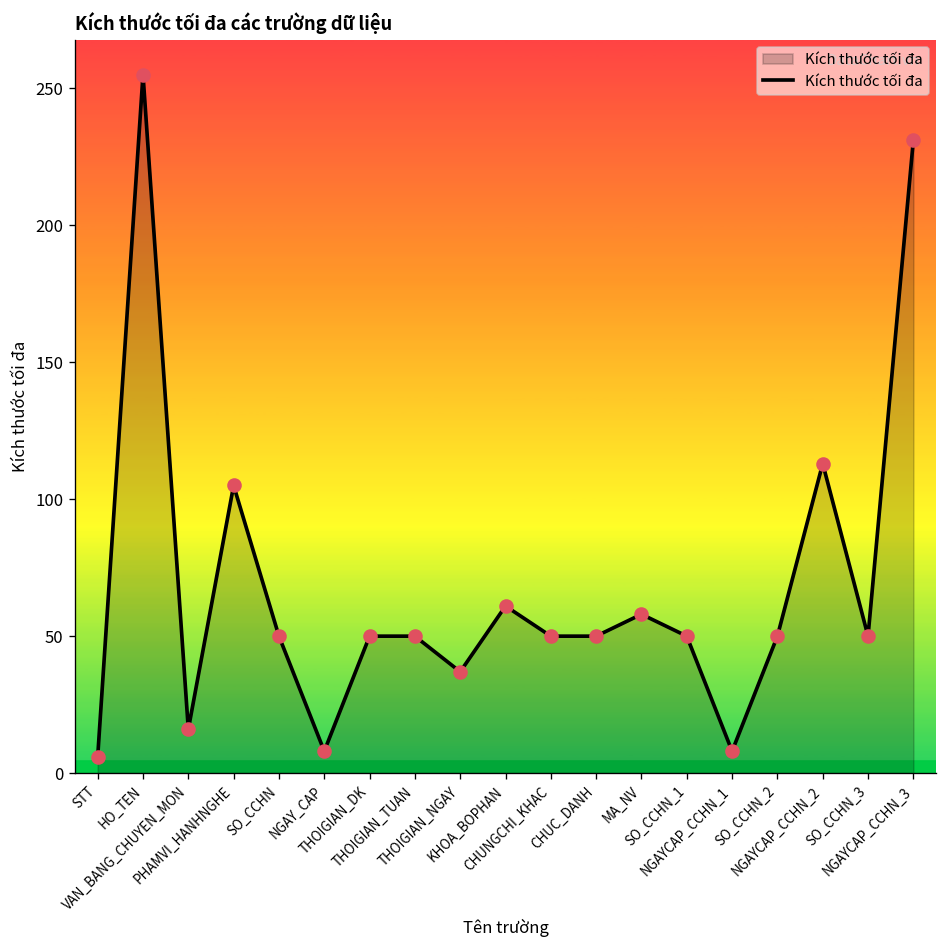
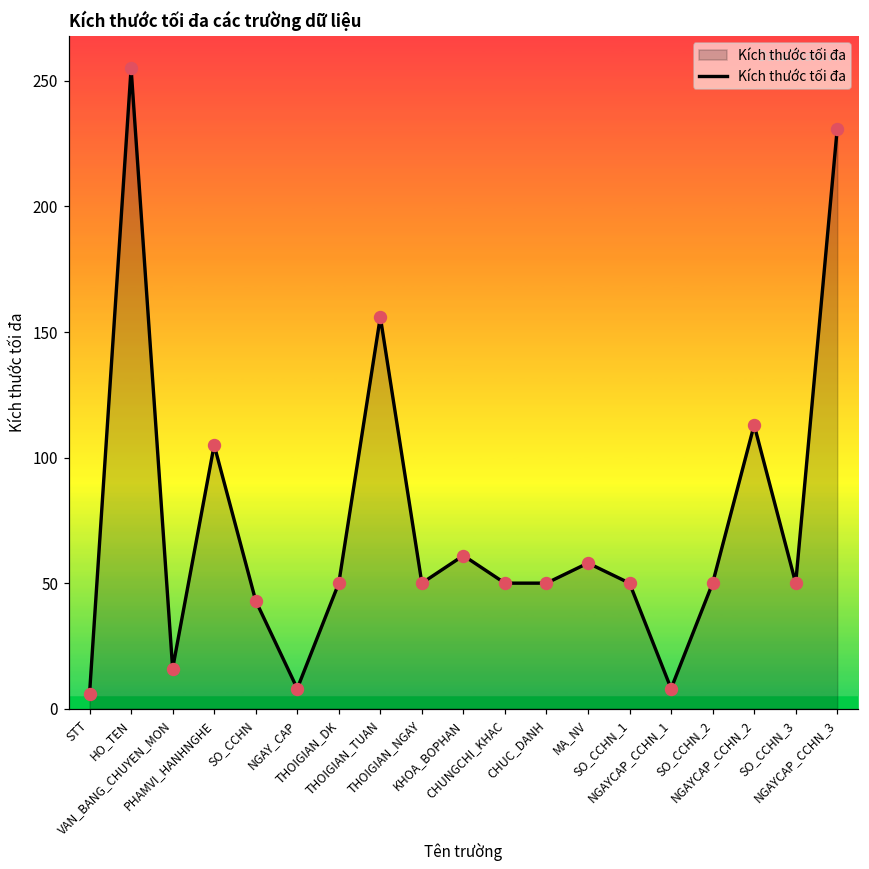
  {
    "STT": 6,
    "HO_TEN": 255,
    "VAN_BANG_CHUYEN_MON": 16,
    "PHAMVI_HANHNGHE": 105,
-   "SO_CCHN": 50,
+   "SO_CCHN": 43,
    "NGAY_CAP": 8,
    "THOIGIAN_DK": 50,
-   "THOIGIAN_TUAN": 50,
-   "THOIGIAN_NGAY": 37,
+   "THOIGIAN_TUAN": 156,
+   "THOIGIAN_NGAY": 50,
    "KHOA_BOPHAN": 61,
    "CHUNGCHI_KHAC": 50,
    "CHUC_DANH": 50,
    "MA_NV": 58,
    "SO_CCHN_1": 50,
    "NGAYCAP_CCHN_1": 8,
    "SO_CCHN_2": 50,
    "NGAYCAP_CCHN_2": 113,
    "SO_CCHN_3": 50,
    "NGAYCAP_CCHN_3": 231
  }
